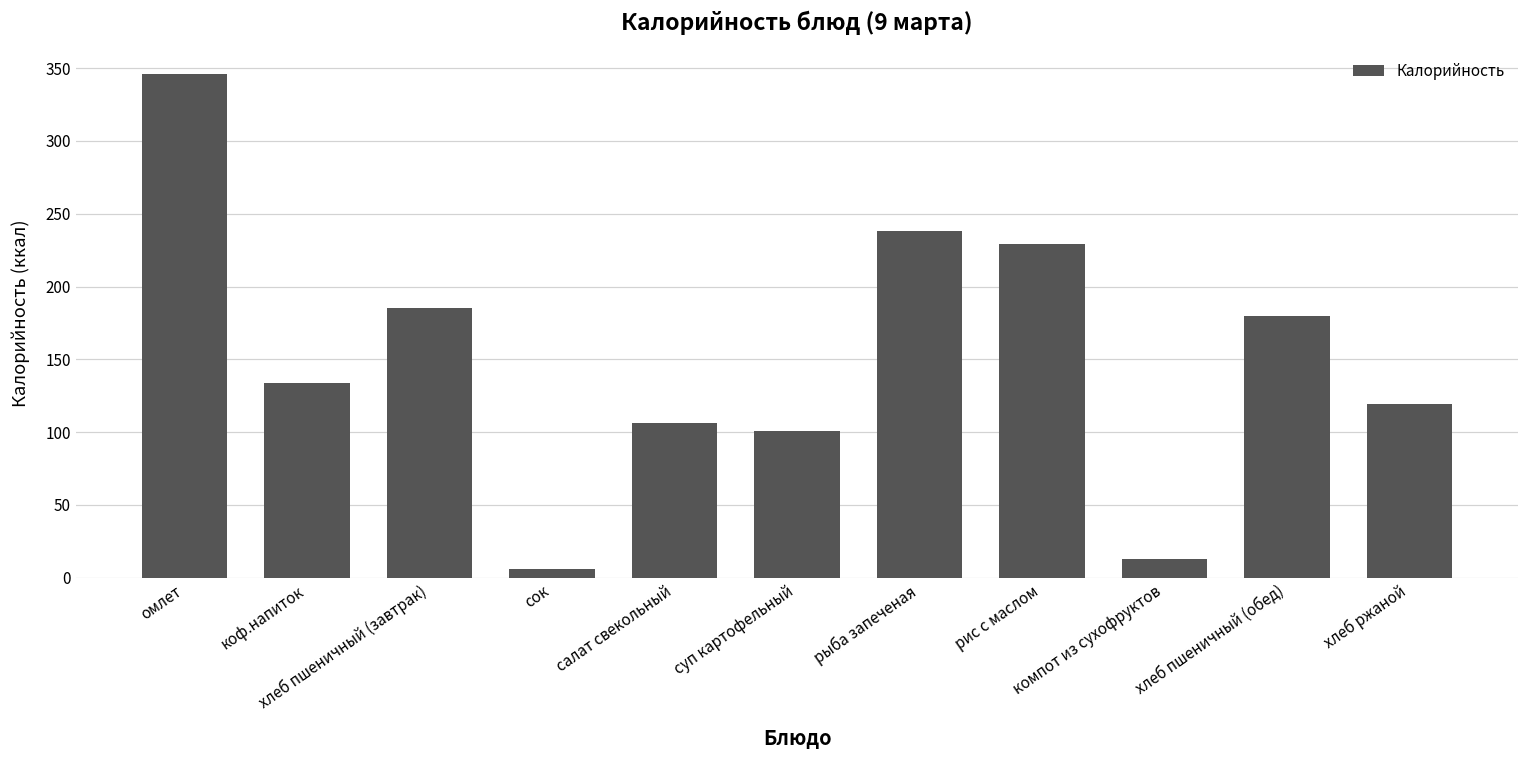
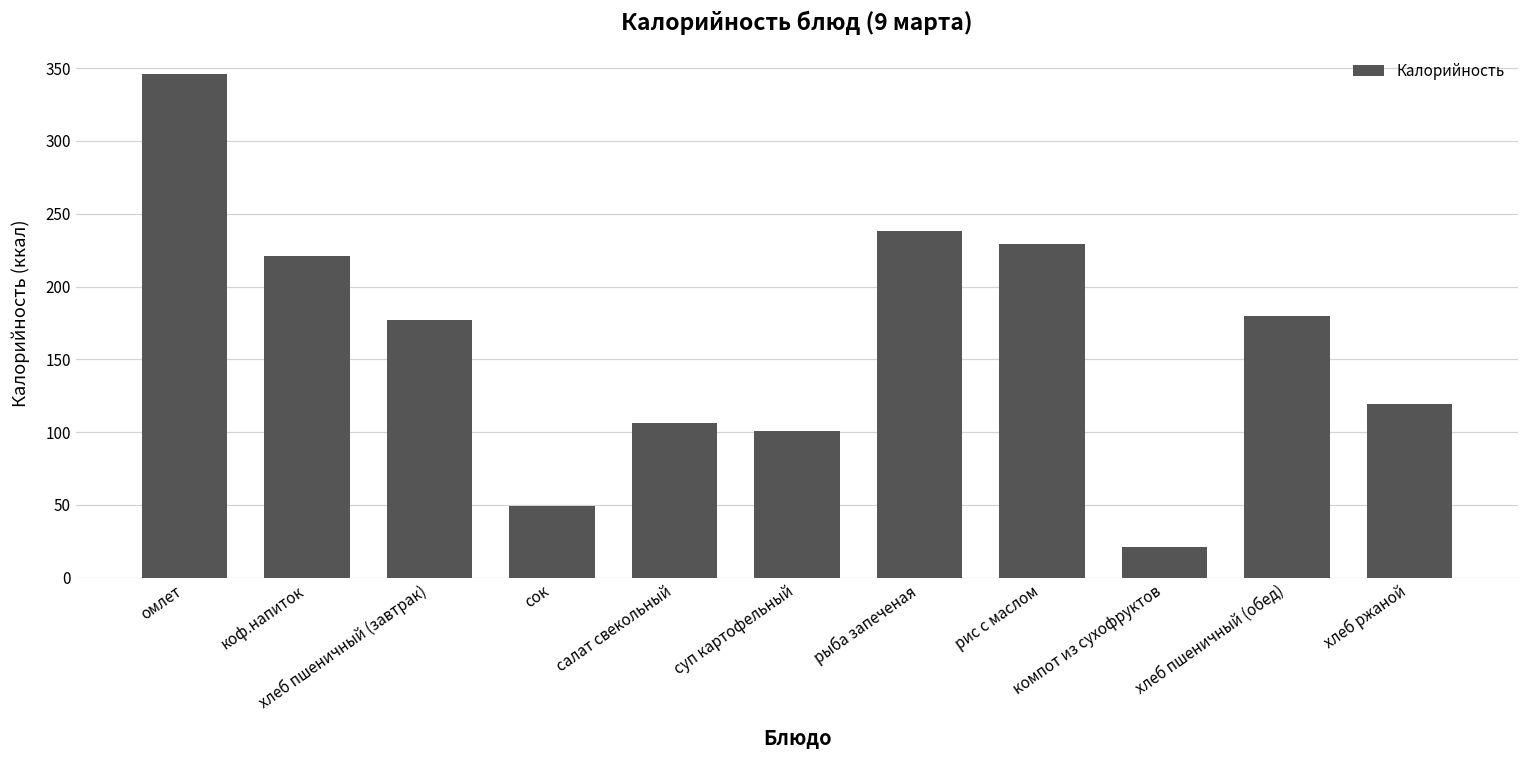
  {
    "омлет": 346,
-   "коф.напиток": 134,
-   "хлеб пшеничный (завтрак)": 185,
-   "сок": 6,
+   "коф.напиток": 221,
+   "хлеб пшеничный (завтрак)": 177,
+   "сок": 49,
    "салат свекольный": 106,
    "суп картофельный": 101,
    "рыба запеченая": 238,
    "рис с маслом": 229,
-   "компот из сухофруктов": 13,
+   "компот из сухофруктов": 21,
    "хлеб пшеничный (обед)": 180,
    "хлеб ржаной": 119
  }
